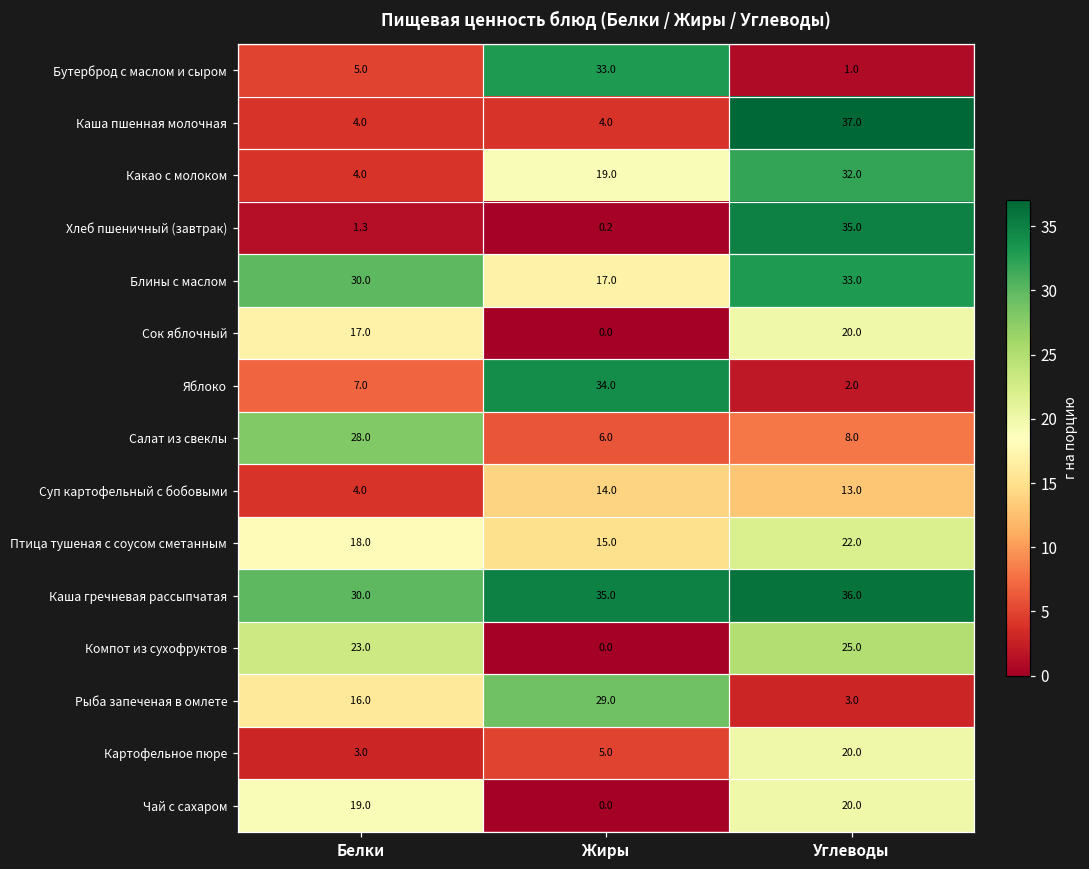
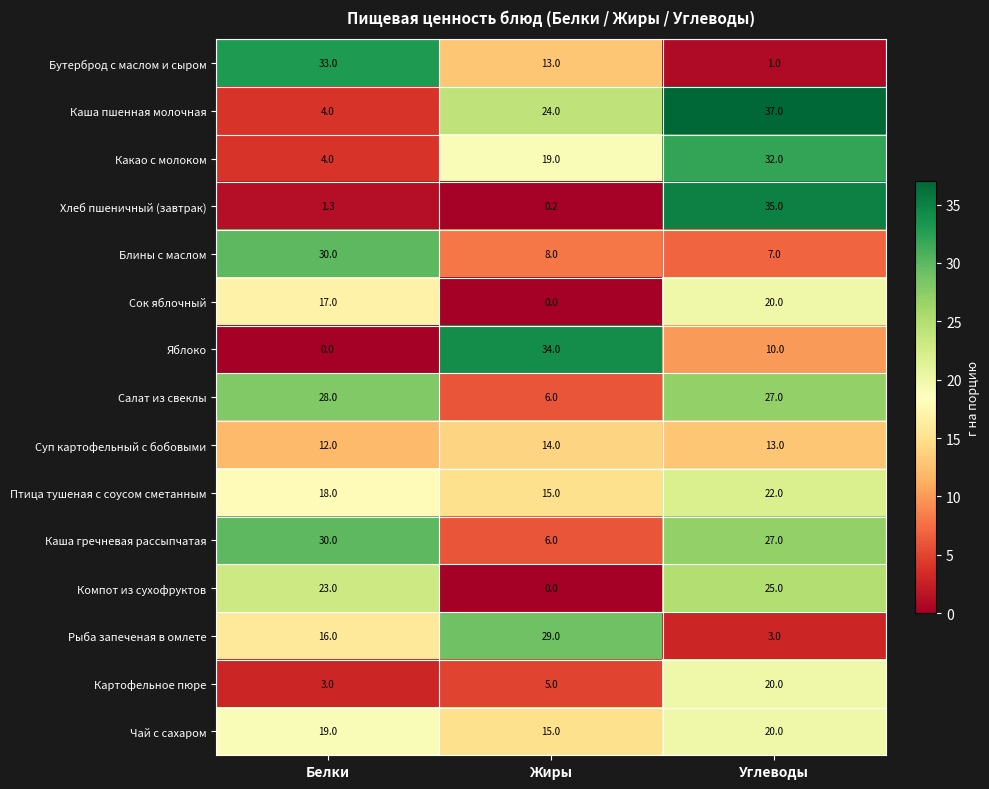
  {
    "Бутерброд с маслом и сыром": {
-     "Белки": 5.0,
-     "Жиры": 33.0,
+     "Белки": 33.0,
+     "Жиры": 13.0,
      "Углеводы": 1.0
    },
    "Каша пшенная молочная": {
      "Белки": 4.0,
-     "Жиры": 4.0,
+     "Жиры": 24.0,
      "Углеводы": 37.0
    },
    "Какао с молоком": {
      "Белки": 4.0,
      "Жиры": 19.0,
      "Углеводы": 32.0
    },
    "Хлеб пшеничный (завтрак)": {
      "Белки": 1.3,
      "Жиры": 0.2,
      "Углеводы": 35.0
    },
    "Блины с маслом": {
      "Белки": 30.0,
-     "Жиры": 17.0,
-     "Углеводы": 33.0
+     "Жиры": 8.0,
+     "Углеводы": 7.0
    },
    "Сок яблочный": {
      "Белки": 17.0,
      "Жиры": 0.0,
      "Углеводы": 20.0
    },
    "Яблоко": {
-     "Белки": 7.0,
+     "Белки": 0.0,
      "Жиры": 34.0,
-     "Углеводы": 2.0
+     "Углеводы": 10.0
    },
    "Салат из свеклы": {
      "Белки": 28.0,
      "Жиры": 6.0,
-     "Углеводы": 8.0
+     "Углеводы": 27.0
    },
    "Суп картофельный с бобовыми": {
-     "Белки": 4.0,
+     "Белки": 12.0,
      "Жиры": 14.0,
      "Углеводы": 13.0
    },
    "Птица тушеная с соусом сметанным": {
      "Белки": 18.0,
      "Жиры": 15.0,
      "Углеводы": 22.0
    },
    "Каша гречневая рассыпчатая": {
      "Белки": 30.0,
-     "Жиры": 35.0,
-     "Углеводы": 36.0
+     "Жиры": 6.0,
+     "Углеводы": 27.0
    },
    "Компот из сухофруктов": {
      "Белки": 23.0,
      "Жиры": 0.0,
      "Углеводы": 25.0
    },
    "Рыба запеченая в омлете": {
      "Белки": 16.0,
      "Жиры": 29.0,
      "Углеводы": 3.0
    },
    "Картофельное пюре": {
      "Белки": 3.0,
      "Жиры": 5.0,
      "Углеводы": 20.0
    },
    "Чай с сахаром": {
      "Белки": 19.0,
-     "Жиры": 0.0,
+     "Жиры": 15.0,
      "Углеводы": 20.0
    }
  }
